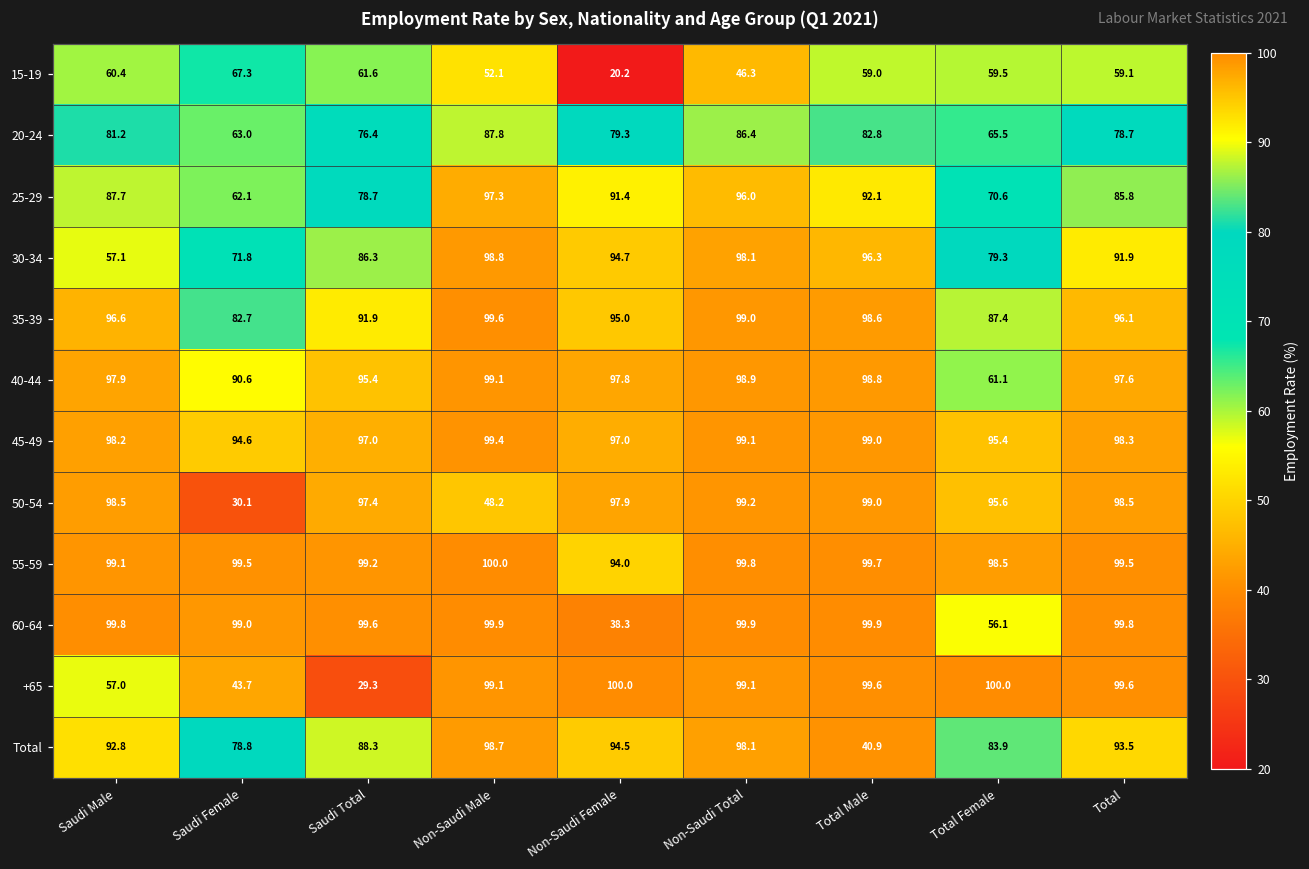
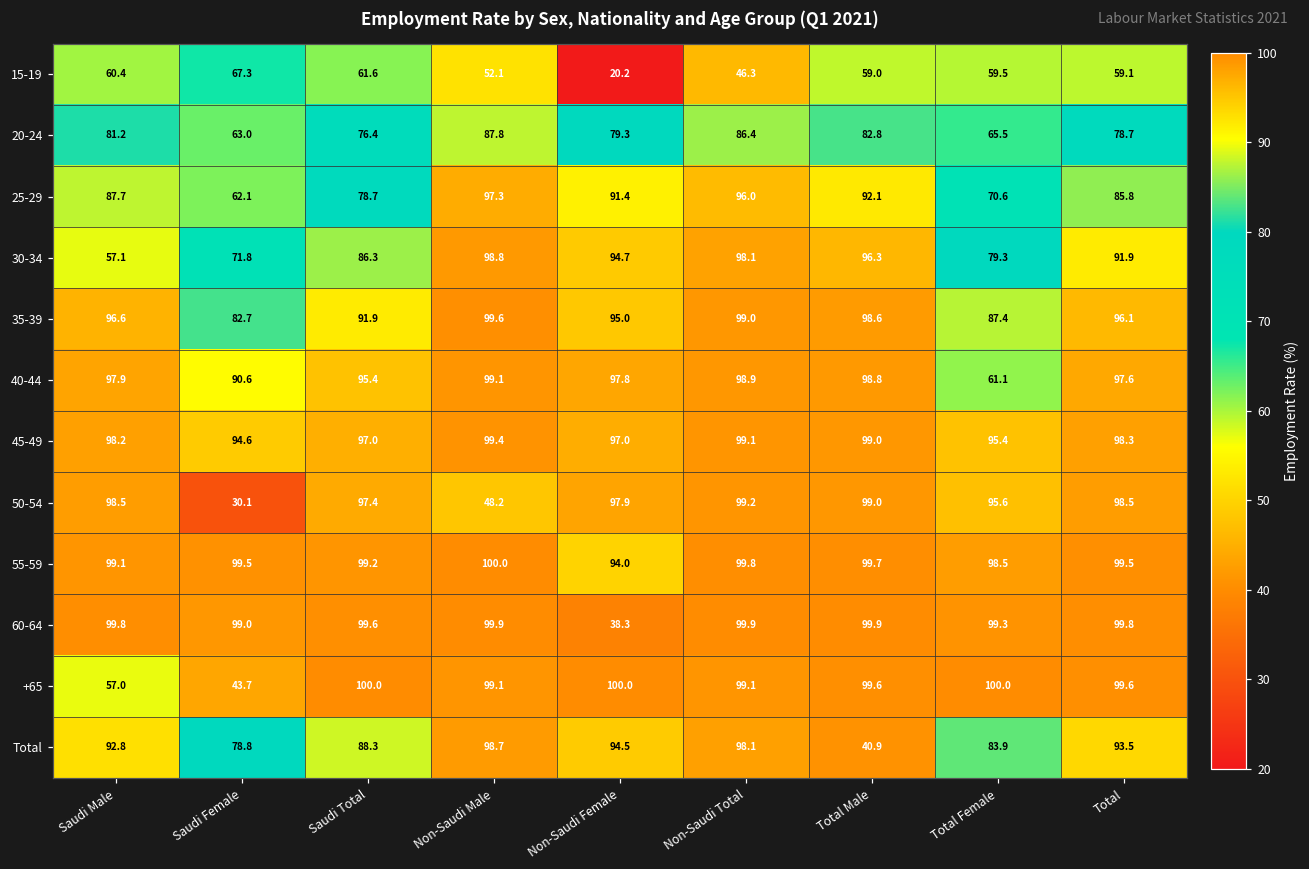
  {
    "15-19": {
      "Saudi Male": 60.4,
      "Saudi Female": 67.3,
      "Saudi Total": 61.6,
      "Non-Saudi Male": 52.1,
      "Non-Saudi Female": 20.2,
      "Non-Saudi Total": 46.3,
      "Total Male": 59.0,
      "Total Female": 59.5,
      "Total": 59.1
    },
    "20-24": {
      "Saudi Male": 81.2,
      "Saudi Female": 63.0,
      "Saudi Total": 76.4,
      "Non-Saudi Male": 87.8,
      "Non-Saudi Female": 79.3,
      "Non-Saudi Total": 86.4,
      "Total Male": 82.8,
      "Total Female": 65.5,
      "Total": 78.7
    },
    "25-29": {
      "Saudi Male": 87.7,
      "Saudi Female": 62.1,
      "Saudi Total": 78.7,
      "Non-Saudi Male": 97.3,
      "Non-Saudi Female": 91.4,
      "Non-Saudi Total": 96.0,
      "Total Male": 92.1,
      "Total Female": 70.6,
      "Total": 85.8
    },
    "30-34": {
      "Saudi Male": 57.1,
      "Saudi Female": 71.8,
      "Saudi Total": 86.3,
      "Non-Saudi Male": 98.8,
      "Non-Saudi Female": 94.7,
      "Non-Saudi Total": 98.1,
      "Total Male": 96.3,
      "Total Female": 79.3,
      "Total": 91.9
    },
    "35-39": {
      "Saudi Male": 96.6,
      "Saudi Female": 82.7,
      "Saudi Total": 91.9,
      "Non-Saudi Male": 99.6,
      "Non-Saudi Female": 95.0,
      "Non-Saudi Total": 99.0,
      "Total Male": 98.6,
      "Total Female": 87.4,
      "Total": 96.1
    },
    "40-44": {
      "Saudi Male": 97.9,
      "Saudi Female": 90.6,
      "Saudi Total": 95.4,
      "Non-Saudi Male": 99.1,
      "Non-Saudi Female": 97.8,
      "Non-Saudi Total": 98.9,
      "Total Male": 98.8,
      "Total Female": 61.1,
      "Total": 97.6
    },
    "45-49": {
      "Saudi Male": 98.2,
      "Saudi Female": 94.6,
      "Saudi Total": 97.0,
      "Non-Saudi Male": 99.4,
      "Non-Saudi Female": 97.0,
      "Non-Saudi Total": 99.1,
      "Total Male": 99.0,
      "Total Female": 95.4,
      "Total": 98.3
    },
    "50-54": {
      "Saudi Male": 98.5,
      "Saudi Female": 30.1,
      "Saudi Total": 97.4,
      "Non-Saudi Male": 48.2,
      "Non-Saudi Female": 97.9,
      "Non-Saudi Total": 99.2,
      "Total Male": 99.0,
      "Total Female": 95.6,
      "Total": 98.5
    },
    "55-59": {
      "Saudi Male": 99.1,
      "Saudi Female": 99.5,
      "Saudi Total": 99.2,
      "Non-Saudi Male": 100.0,
      "Non-Saudi Female": 94.0,
      "Non-Saudi Total": 99.8,
      "Total Male": 99.7,
      "Total Female": 98.5,
      "Total": 99.5
    },
    "60-64": {
      "Saudi Male": 99.8,
      "Saudi Female": 99.0,
      "Saudi Total": 99.6,
      "Non-Saudi Male": 99.9,
      "Non-Saudi Female": 38.3,
      "Non-Saudi Total": 99.9,
      "Total Male": 99.9,
-     "Total Female": 56.1,
+     "Total Female": 99.3,
      "Total": 99.8
    },
    "+65": {
      "Saudi Male": 57.0,
      "Saudi Female": 43.7,
-     "Saudi Total": 29.3,
+     "Saudi Total": 100.0,
      "Non-Saudi Male": 99.1,
      "Non-Saudi Female": 100.0,
      "Non-Saudi Total": 99.1,
      "Total Male": 99.6,
      "Total Female": 100.0,
      "Total": 99.6
    },
    "Total": {
      "Saudi Male": 92.8,
      "Saudi Female": 78.8,
      "Saudi Total": 88.3,
      "Non-Saudi Male": 98.7,
      "Non-Saudi Female": 94.5,
      "Non-Saudi Total": 98.1,
      "Total Male": 40.9,
      "Total Female": 83.9,
      "Total": 93.5
    }
  }
